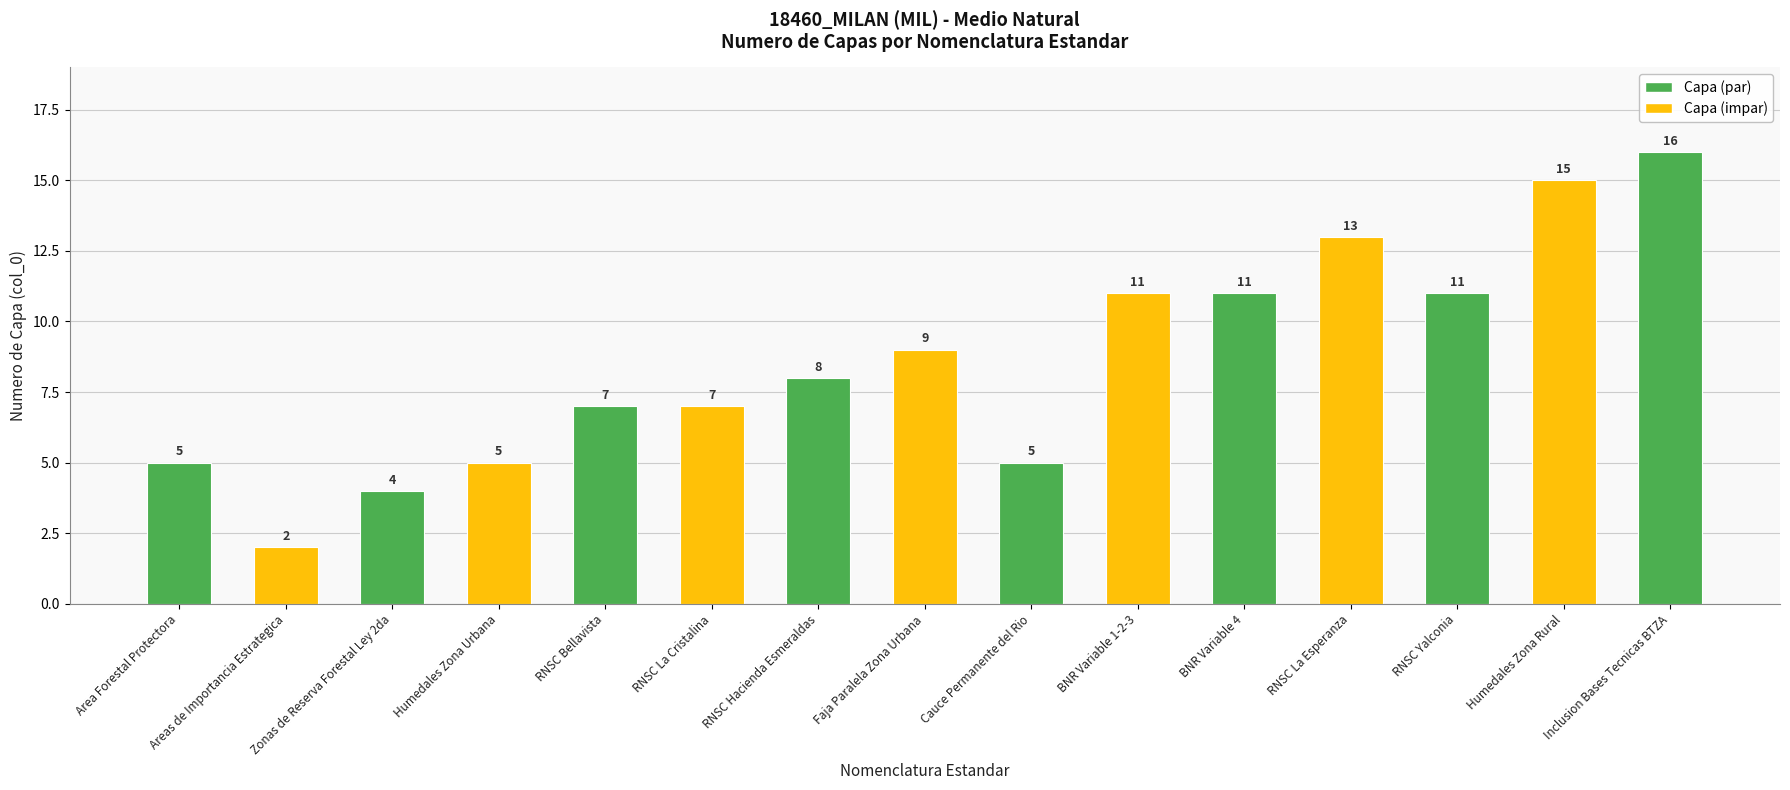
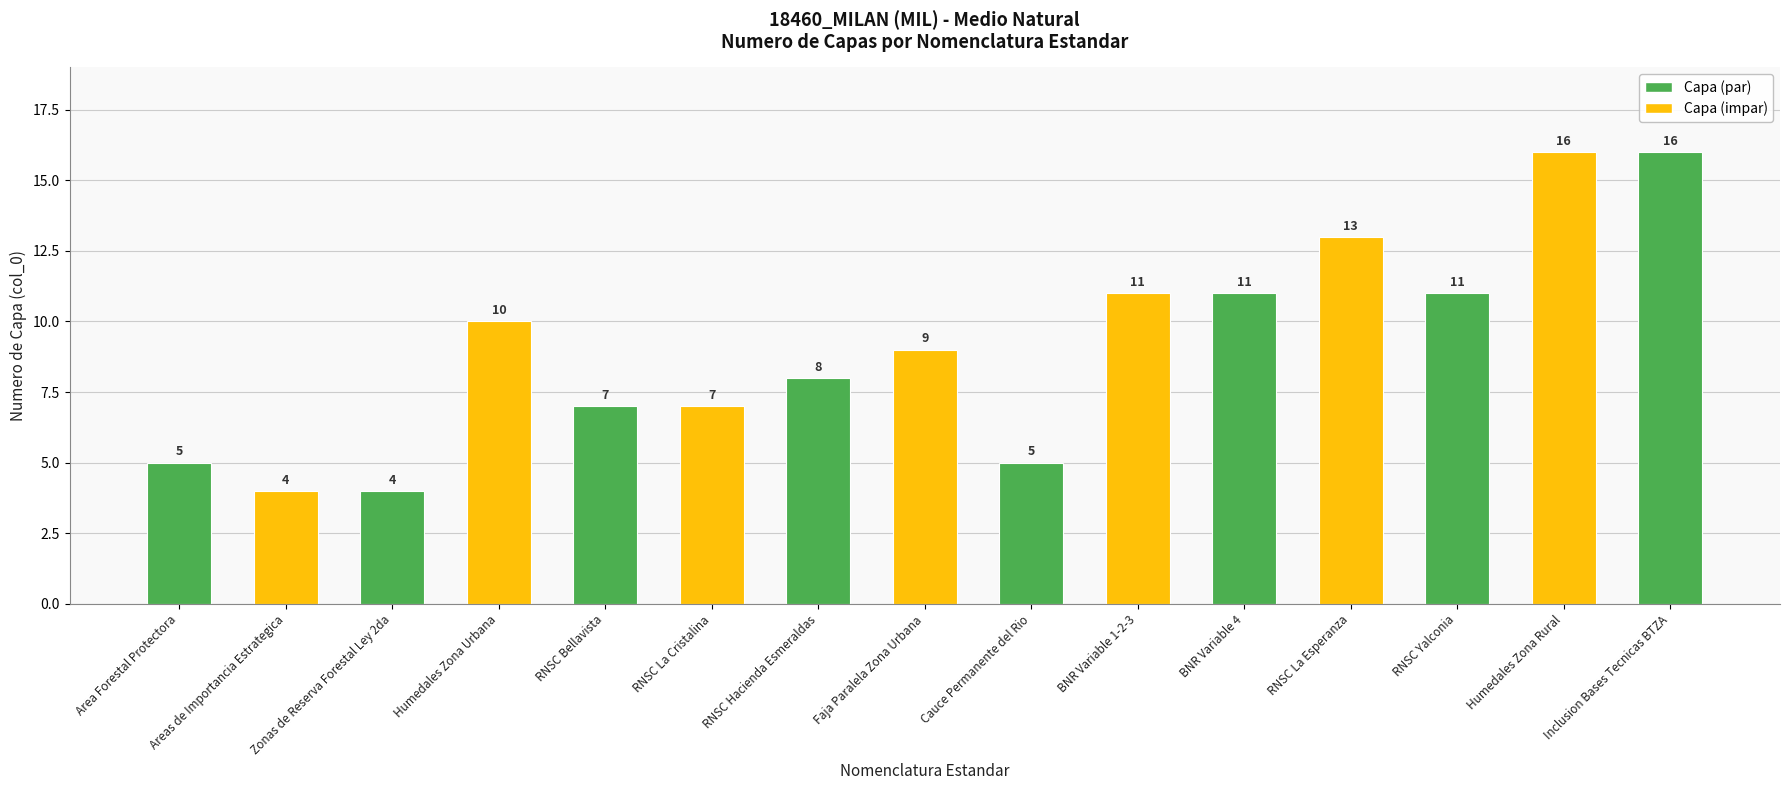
  {
    "Area Forestal Protectora": 5,
-   "Areas de Importancia Estrategica": 2,
+   "Areas de Importancia Estrategica": 4,
    "Zonas de Reserva Forestal Ley 2da": 4,
-   "Humedales Zona Urbana": 5,
+   "Humedales Zona Urbana": 10,
    "RNSC Bellavista": 7,
    "RNSC La Cristalina": 7,
    "RNSC Hacienda Esmeraldas": 8,
    "Faja Paralela Zona Urbana": 9,
    "Cauce Permanente del Rio": 5,
    "BNR Variable 1-2-3": 11,
    "BNR Variable 4": 11,
    "RNSC La Esperanza": 13,
    "RNSC Yalconia": 11,
-   "Humedales Zona Rural": 15,
+   "Humedales Zona Rural": 16,
    "Inclusion Bases Tecnicas BTZA": 16
  }
